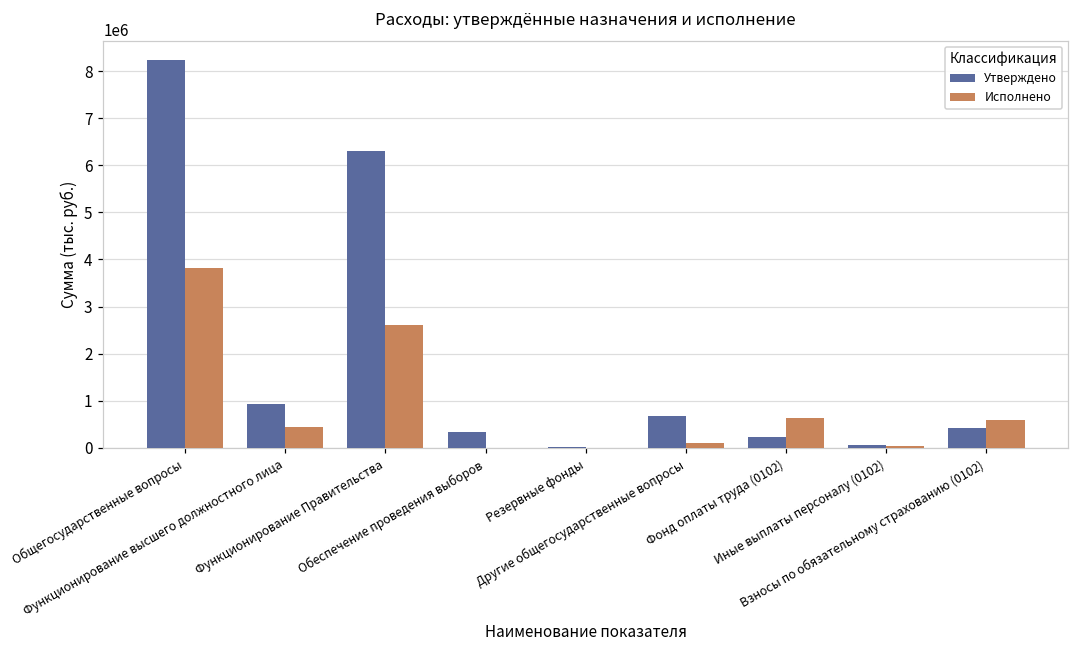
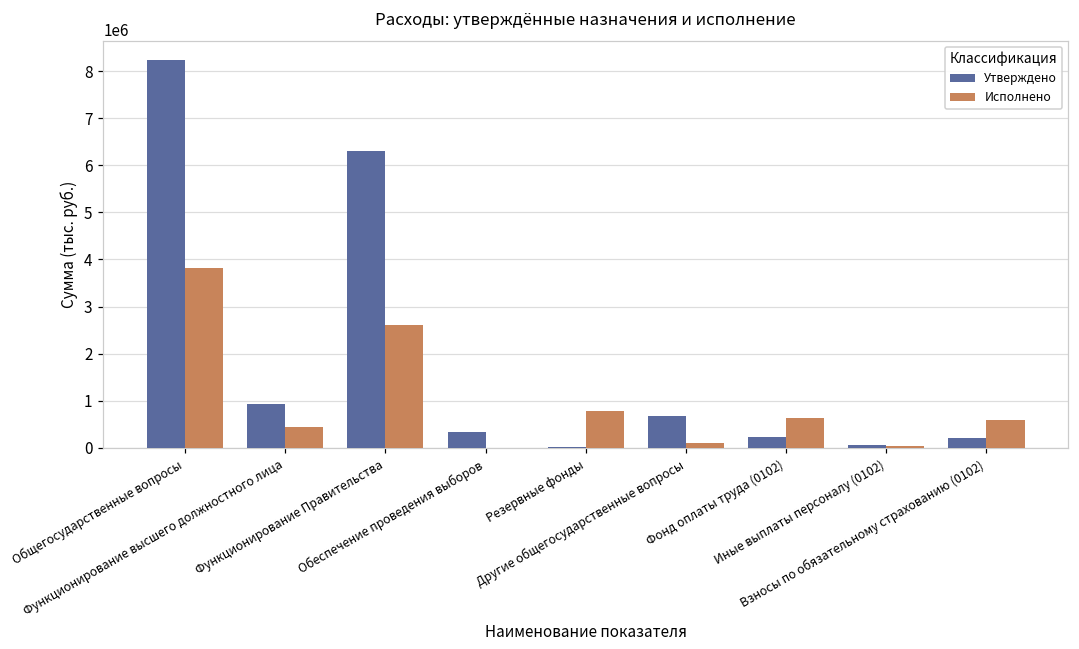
  {
    "Утверждено": {
      "Общегосударственные вопросы": 8200000,
      "Функционирование высшего должностного лица": 900000,
      "Функционирование Правительства": 6300000,
      "Обеспечение проведения выборов": 300000,
      "Другие общегосударственные вопросы": 700000,
      "Фонд оплаты труда (0102)": 200000,
-     "Взносы по обязательному страхованию (0102)": 400000
+     "Взносы по обязательному страхованию (0102)": 200000
    },
    "Исполнено": {
      "Общегосударственные вопросы": 3800000,
      "Функционирование высшего должностного лица": 400000,
      "Функционирование Правительства": 2600000,
      "Обеспечение проведения выборов": 0,
-     "Резервные фонды": 0,
+     "Резервные фонды": 800000,
      "Другие общегосударственные вопросы": 100000,
      "Фонд оплаты труда (0102)": 600000,
      "Взносы по обязательному страхованию (0102)": 600000
    }
  }
